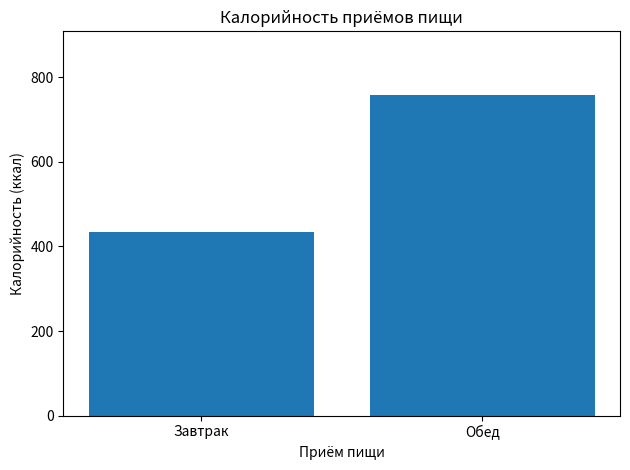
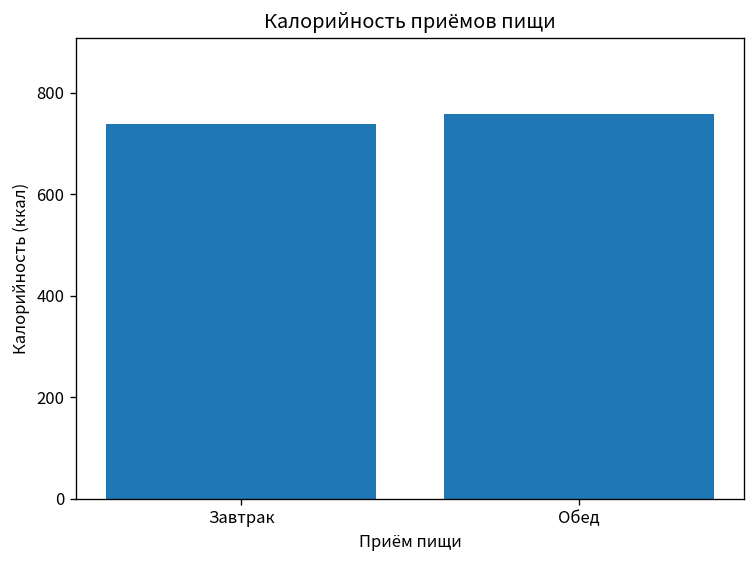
  {
-   "Завтрак": 430,
+   "Завтрак": 740,
    "Обед": 760
  }
